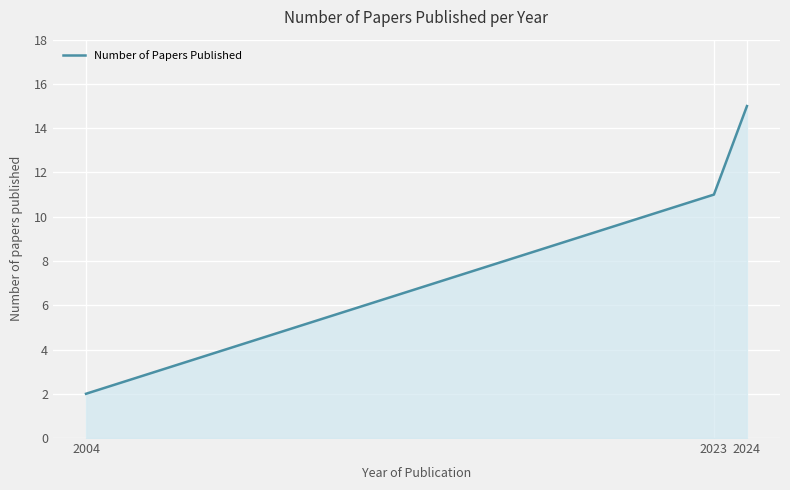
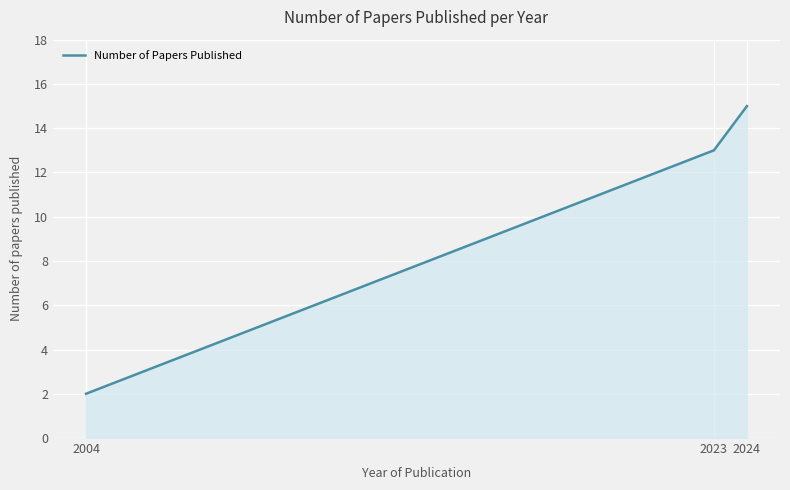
  {
    "2004": 2,
-   "2023": 11,
+   "2023": 13,
    "2024": 15
  }
